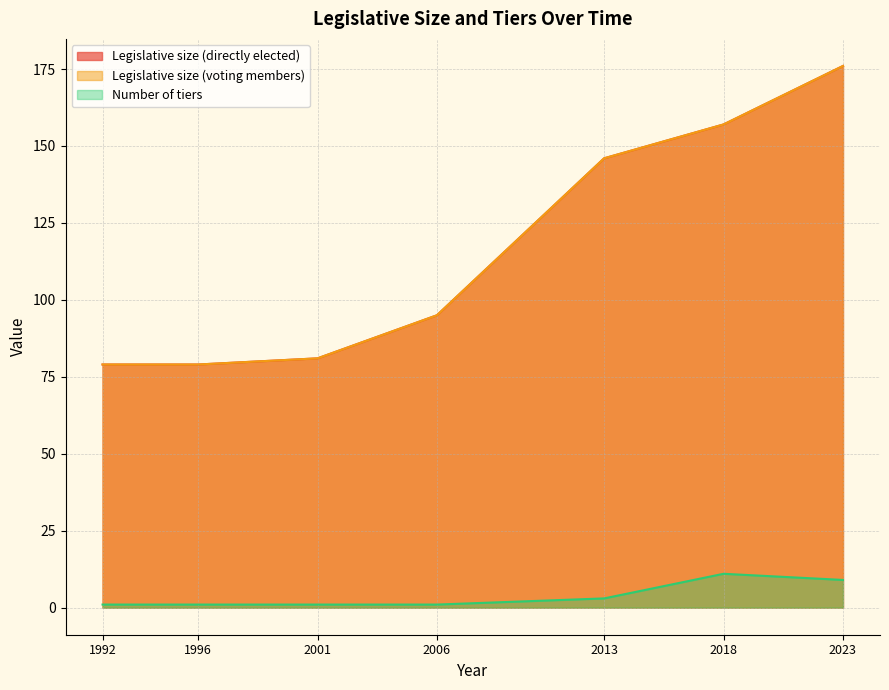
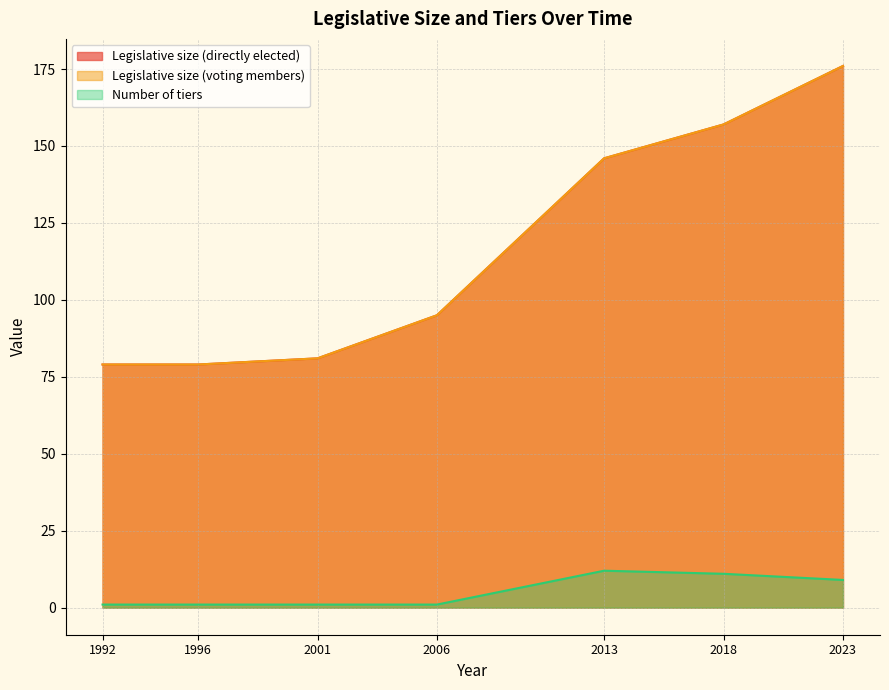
  {
    "Legislative size (voting members)": {
      "1992": 79,
      "1996": 79,
      "2001": 81,
      "2006": 95,
      "2013": 146,
      "2018": 157,
      "2023": 176
    },
    "Number of tiers": {
      "1992": 1,
      "1996": 1,
      "2001": 1,
      "2006": 1,
-     "2013": 3,
+     "2013": 12,
      "2018": 11,
      "2023": 9
    }
  }
